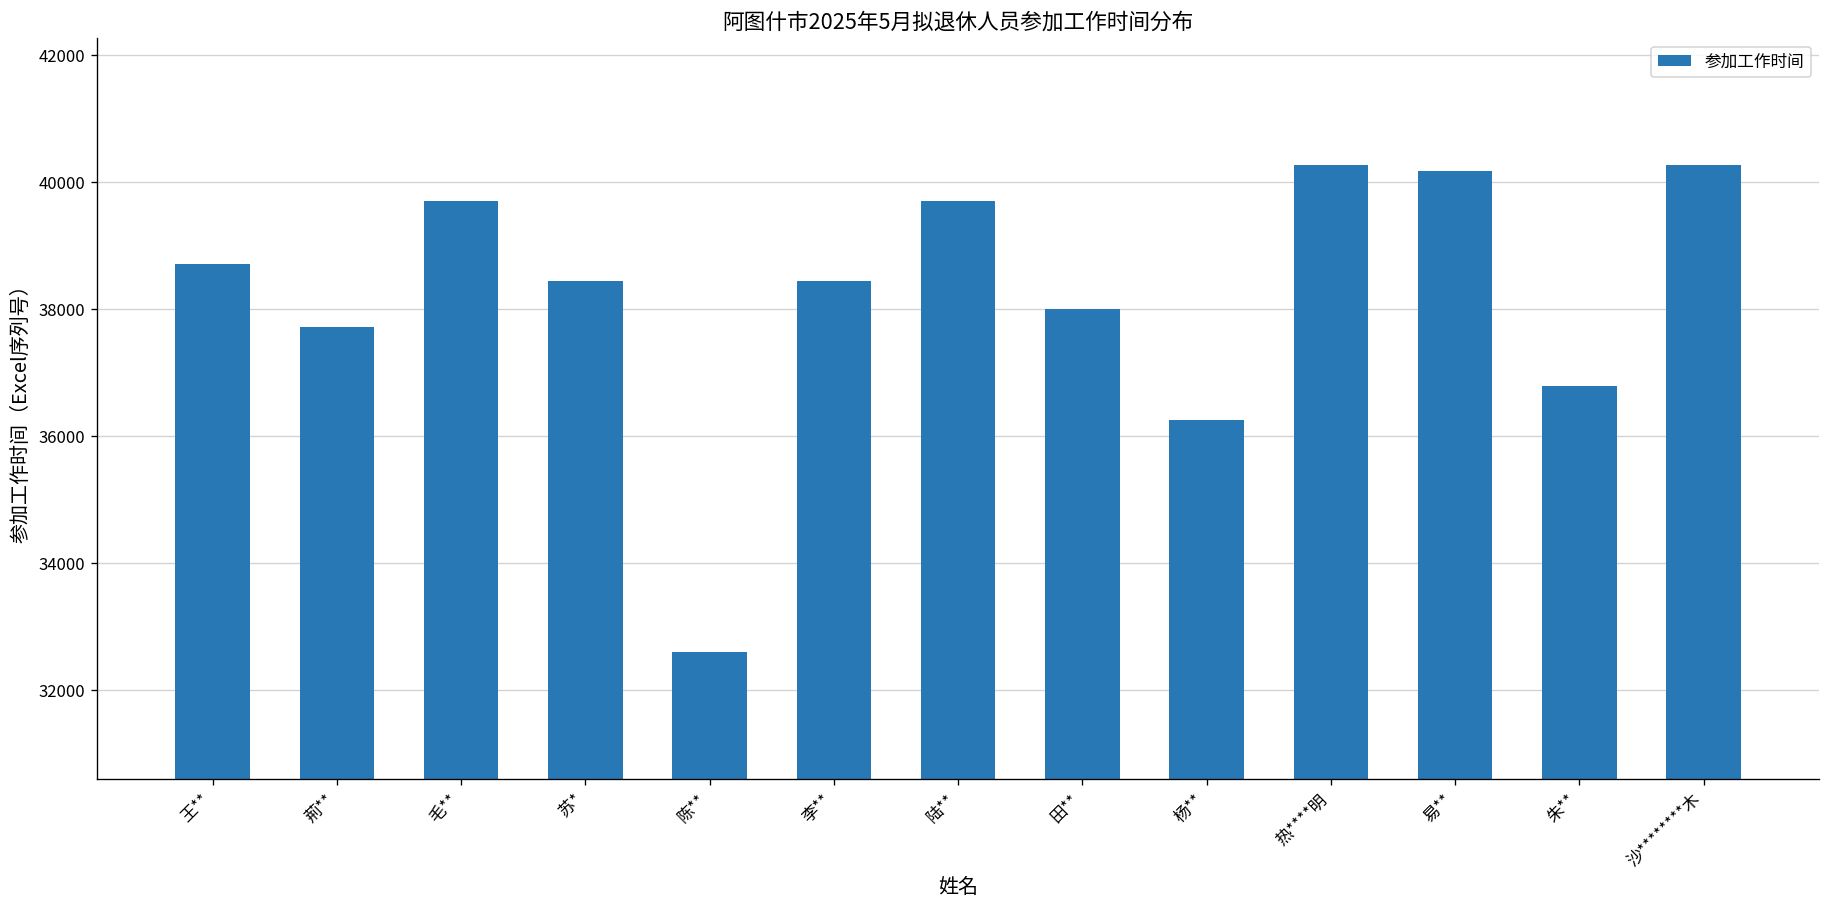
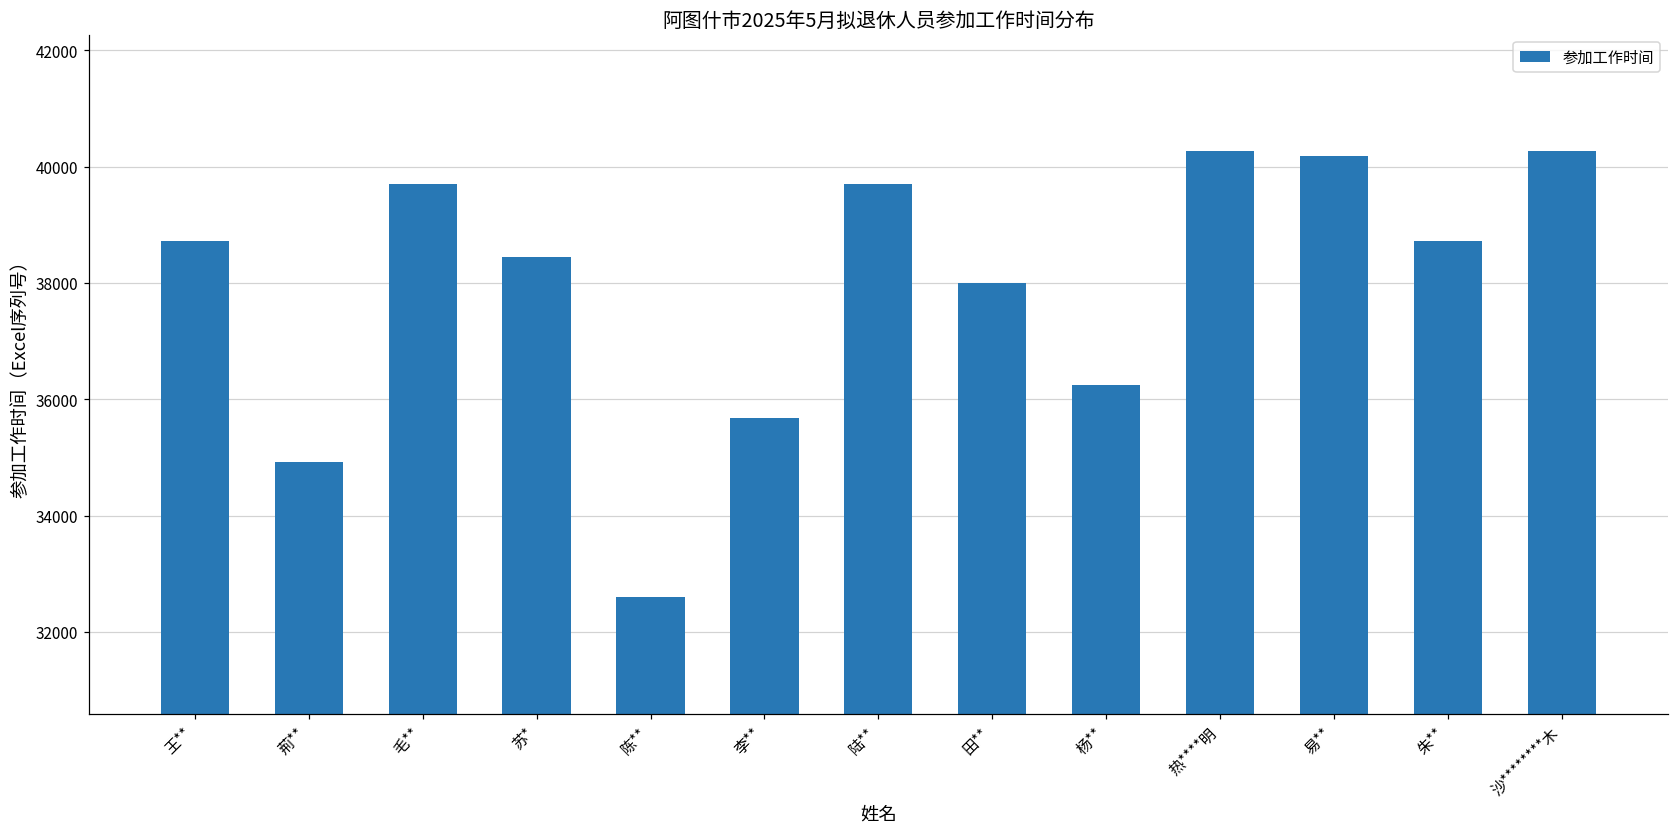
  {
    "王**": 38700,
-   "荊**": 37700,
+   "荊**": 34900,
    "毛**": 39700,
    "苏*": 38400,
    "陈**": 32600,
-   "李**": 38400,
+   "李**": 35700,
    "陆**": 39700,
    "田**": 38000,
    "杨**": 36300,
    "热****明": 40300,
    "易**": 40200,
-   "朱**": 36800,
+   "朱**": 38700,
    "沙********木": 40300
  }
